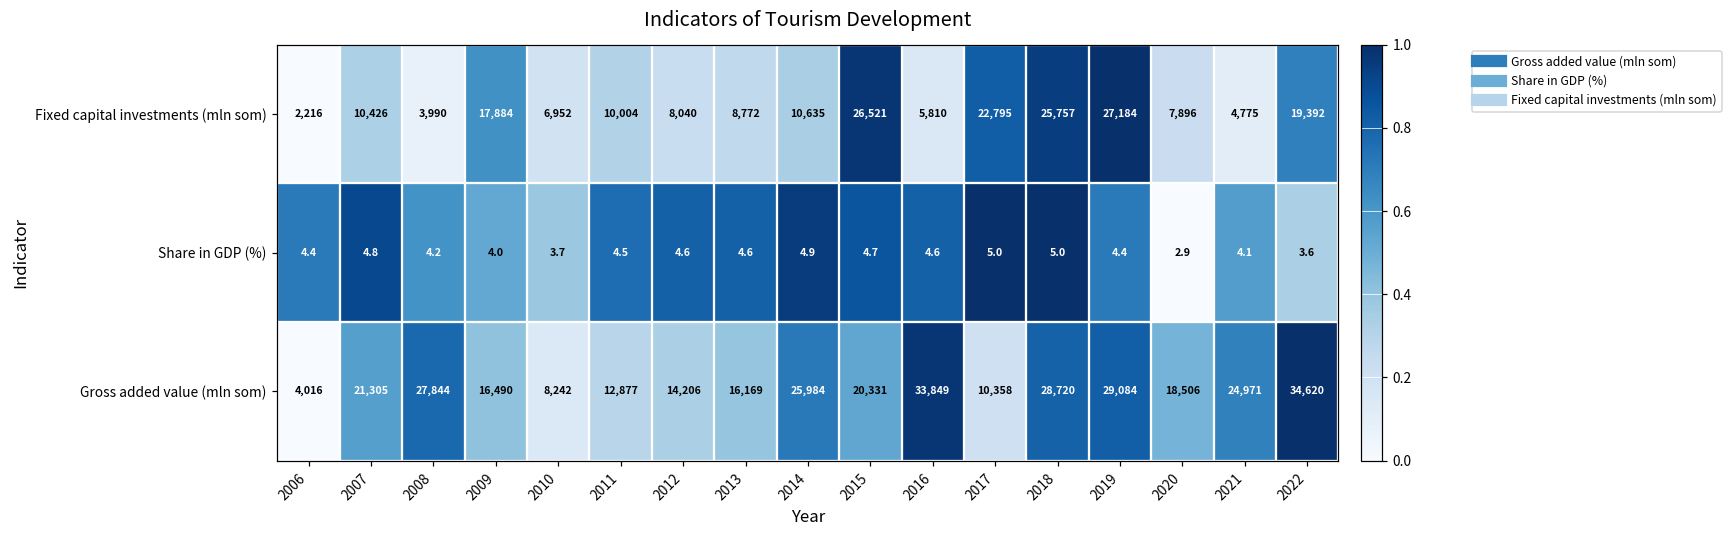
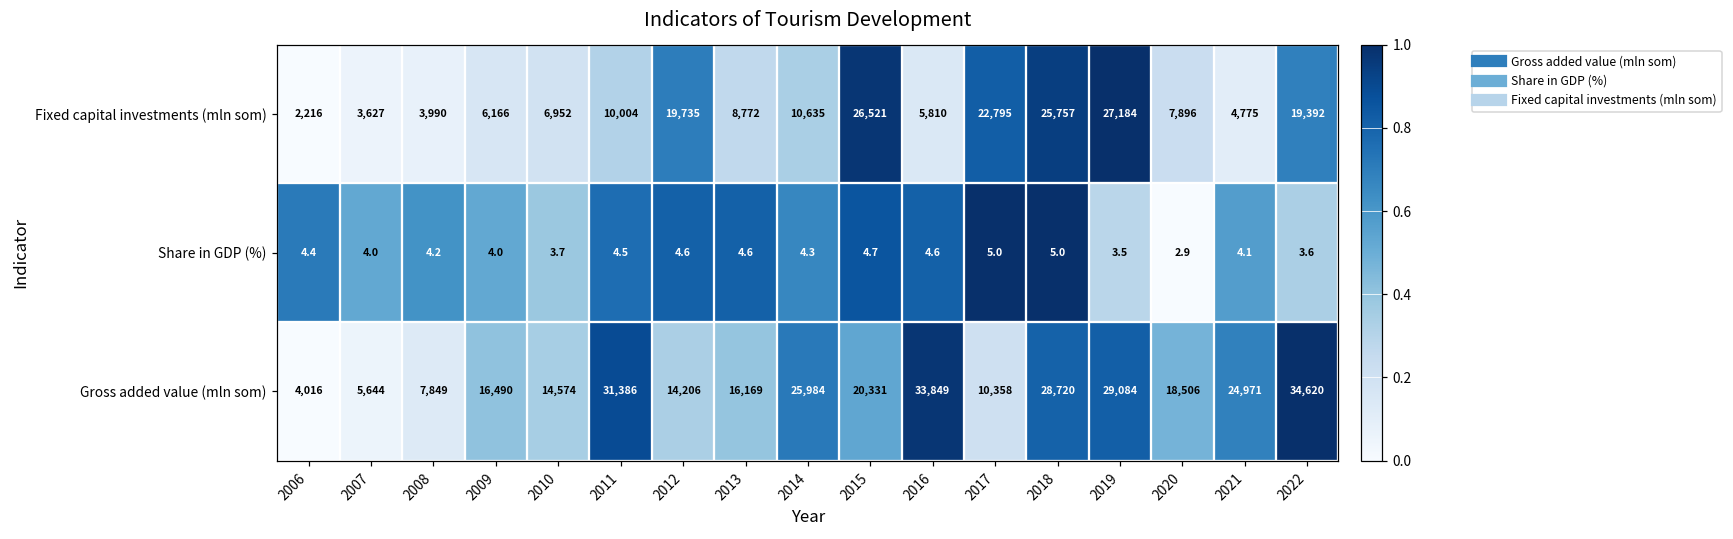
  {
    "Fixed capital investments (mln som)": {
      "2006": "2,216",
-     "2007": "10,426",
+     "2007": "3,627",
      "2008": "3,990",
-     "2009": "17,884",
+     "2009": "6,166",
      "2010": "6,952",
      "2011": "10,004",
-     "2012": "8,040",
+     "2012": "19,735",
      "2013": "8,772",
      "2014": "10,635",
      "2015": "26,521",
      "2016": "5,810",
      "2017": "22,795",
      "2018": "25,757",
      "2019": "27,184",
      "2020": "7,896",
      "2021": "4,775",
      "2022": "19,392"
    },
    "Share in GDP (%)": {
      "2006": "4.4",
-     "2007": "4.8",
+     "2007": "4.0",
      "2008": "4.2",
      "2009": "4.0",
      "2010": "3.7",
      "2011": "4.5",
      "2012": "4.6",
      "2013": "4.6",
-     "2014": "4.9",
+     "2014": "4.3",
      "2015": "4.7",
      "2016": "4.6",
      "2017": "5.0",
      "2018": "5.0",
-     "2019": "4.4",
+     "2019": "3.5",
      "2020": "2.9",
      "2021": "4.1",
      "2022": "3.6"
    },
    "Gross added value (mln som)": {
      "2006": "4,016",
-     "2007": "21,305",
-     "2008": "27,844",
+     "2007": "5,644",
+     "2008": "7,849",
      "2009": "16,490",
-     "2010": "8,242",
-     "2011": "12,877",
+     "2010": "14,574",
+     "2011": "31,386",
      "2012": "14,206",
      "2013": "16,169",
      "2014": "25,984",
      "2015": "20,331",
      "2016": "33,849",
      "2017": "10,358",
      "2018": "28,720",
      "2019": "29,084",
      "2020": "18,506",
      "2021": "24,971",
      "2022": "34,620"
    }
  }
